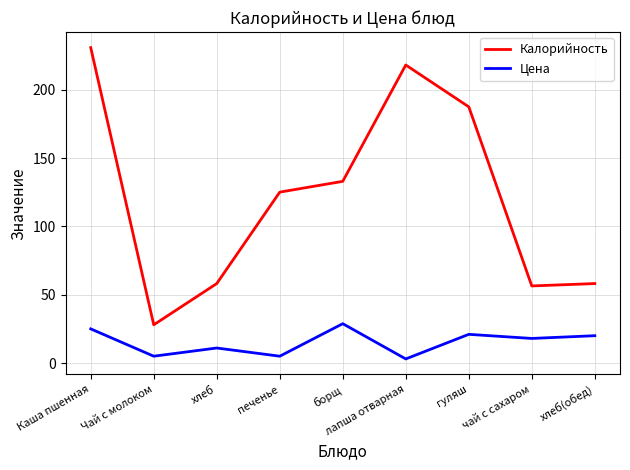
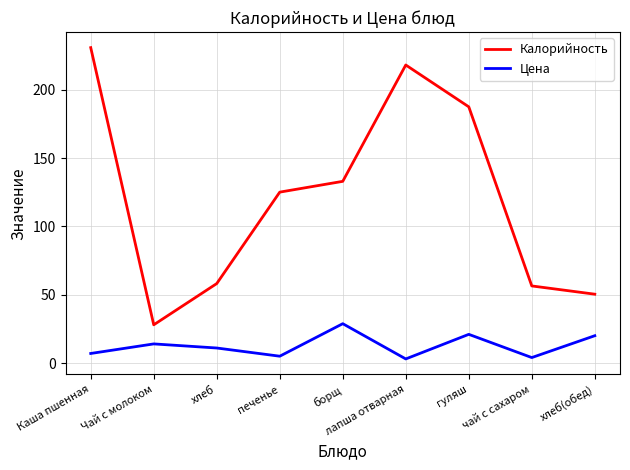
  {
    "Калорийность": {
      "Каша пшенная": 231,
      "Чай с молоком": 28,
      "хлеб": 58,
      "печенье": 125,
      "борщ": 133,
      "лапша отварная": 218,
      "гуляш": 188,
      "чай с сахаром": 56,
-     "хлеб(обед)": 58
+     "хлеб(обед)": 50
    },
    "Цена": {
-     "Каша пшенная": 25,
-     "Чай с молоком": 5,
+     "Каша пшенная": 7,
+     "Чай с молоком": 14,
      "хлеб": 11,
      "печенье": 5,
      "борщ": 29,
      "лапша отварная": 3,
      "гуляш": 21,
-     "чай с сахаром": 18,
+     "чай с сахаром": 4,
      "хлеб(обед)": 20
    }
  }
